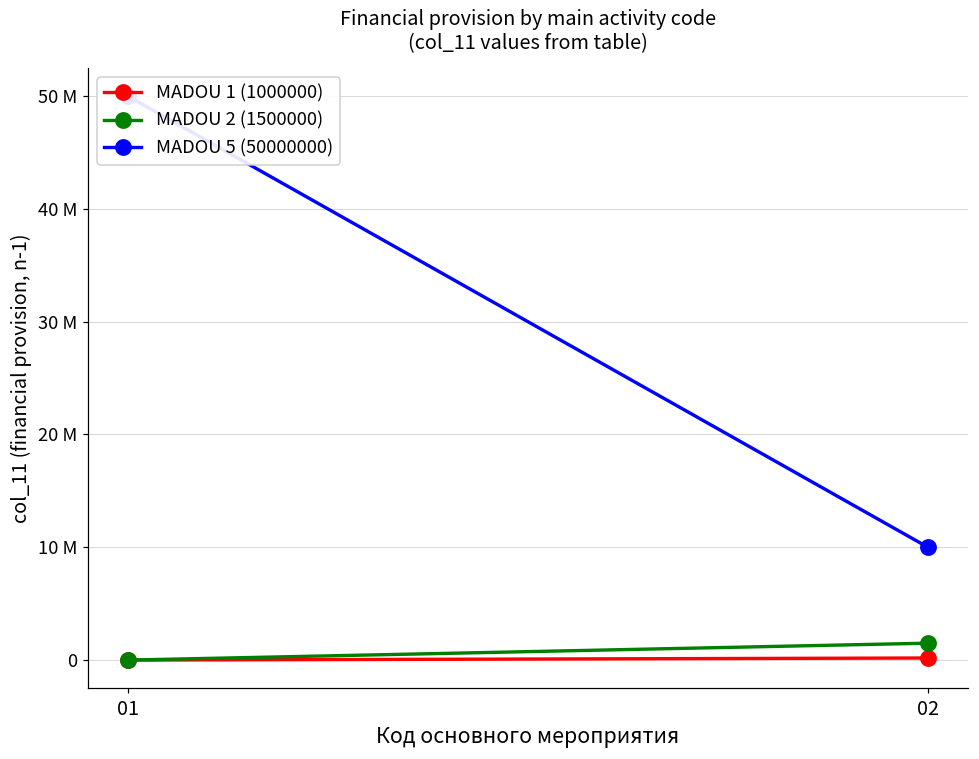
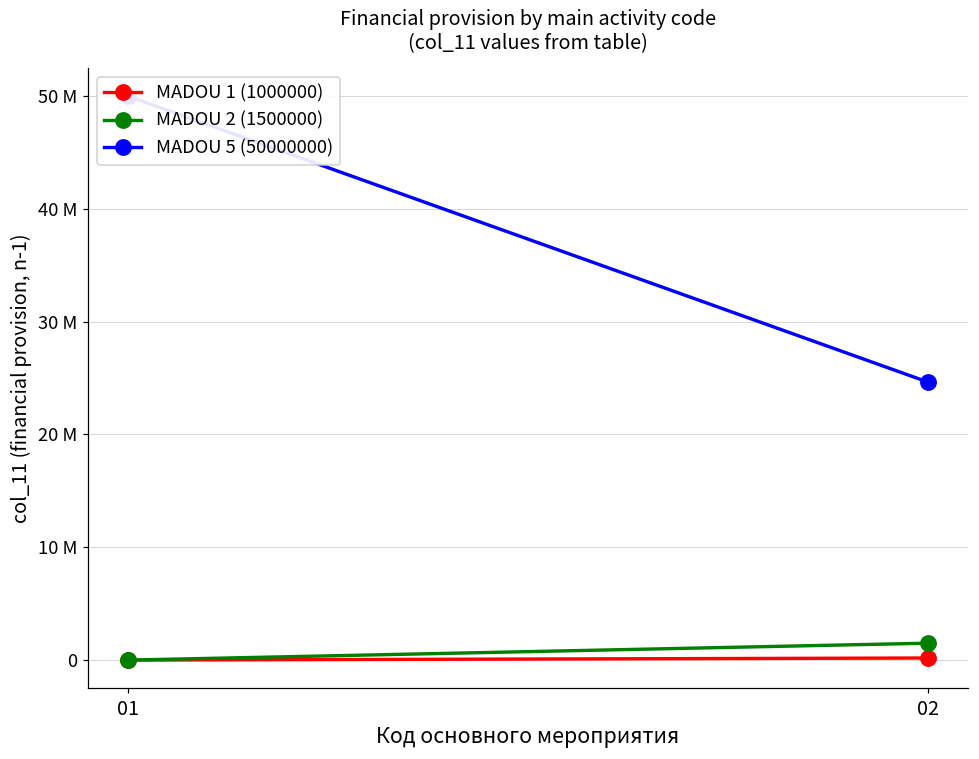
  {
    "MADOU 1 (1000000)": {
      "02": 200000
    },
    "MADOU 2 (1500000)": {
      "02": 1500000
    },
    "MADOU 5 (50000000)": {
-     "02": 10000000
+     "02": 24600000
    }
  }
